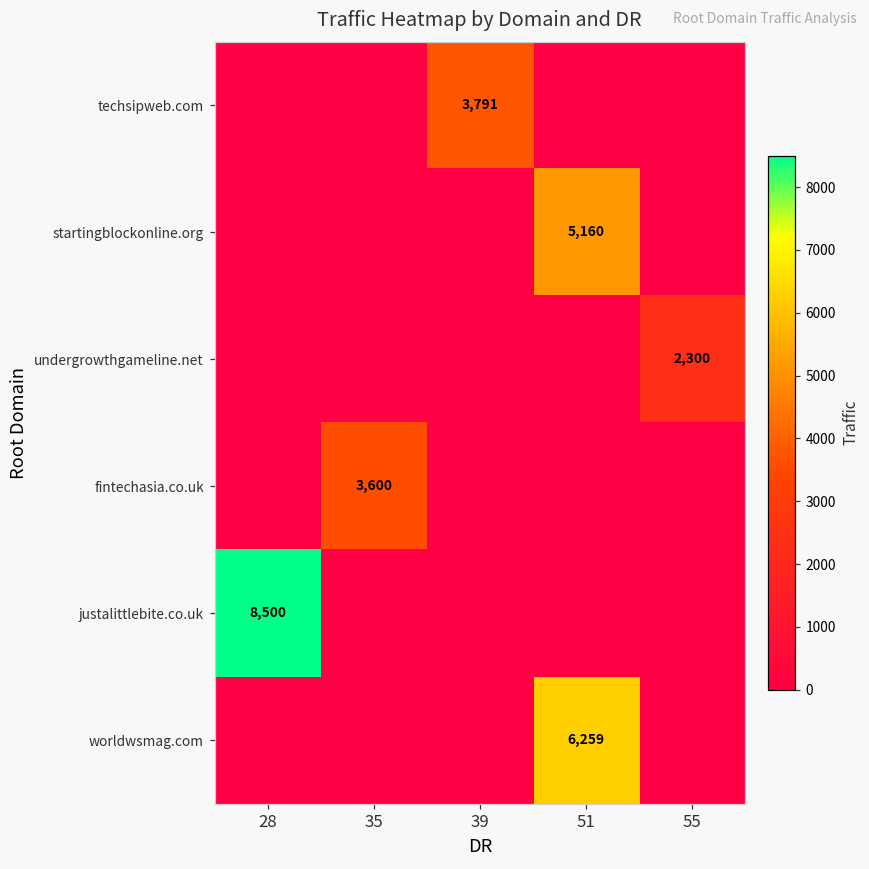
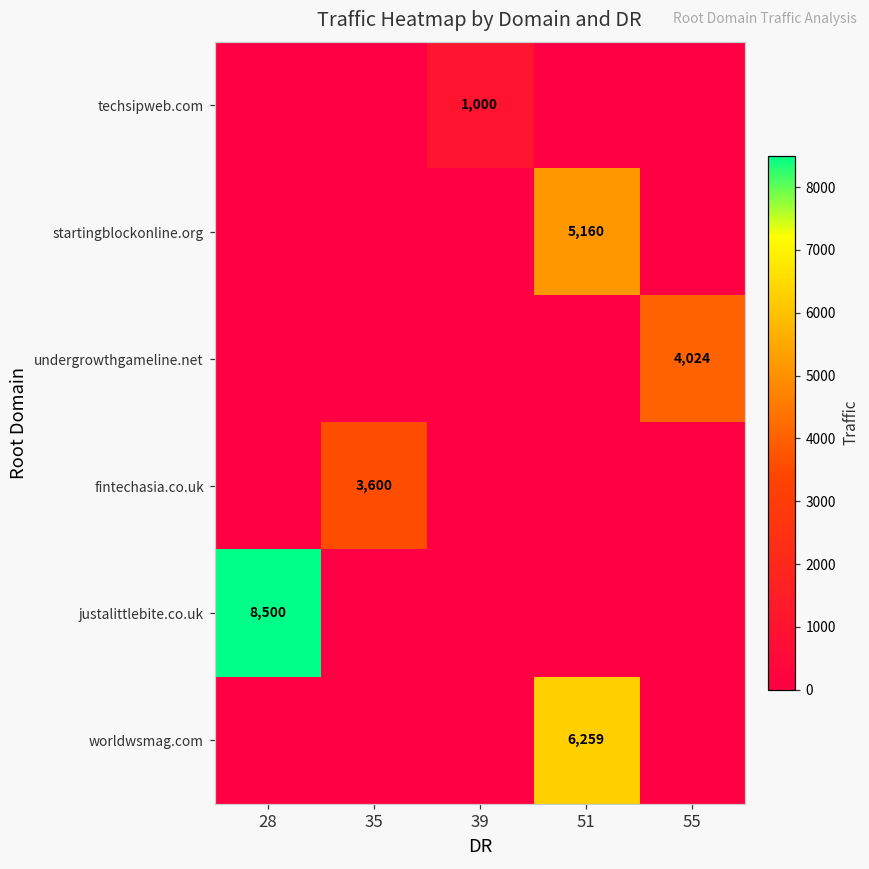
  {
    "techsipweb.com": {
-     "39": "3,791"
+     "39": "1,000"
    },
    "startingblockonline.org": {
      "51": "5,160"
    },
    "undergrowthgameline.net": {
-     "55": "2,300"
+     "55": "4,024"
    },
    "fintechasia.co.uk": {
      "35": "3,600"
    },
    "justalittlebite.co.uk": {
      "28": "8,500"
    },
    "worldwsmag.com": {
      "51": "6,259"
    }
  }
